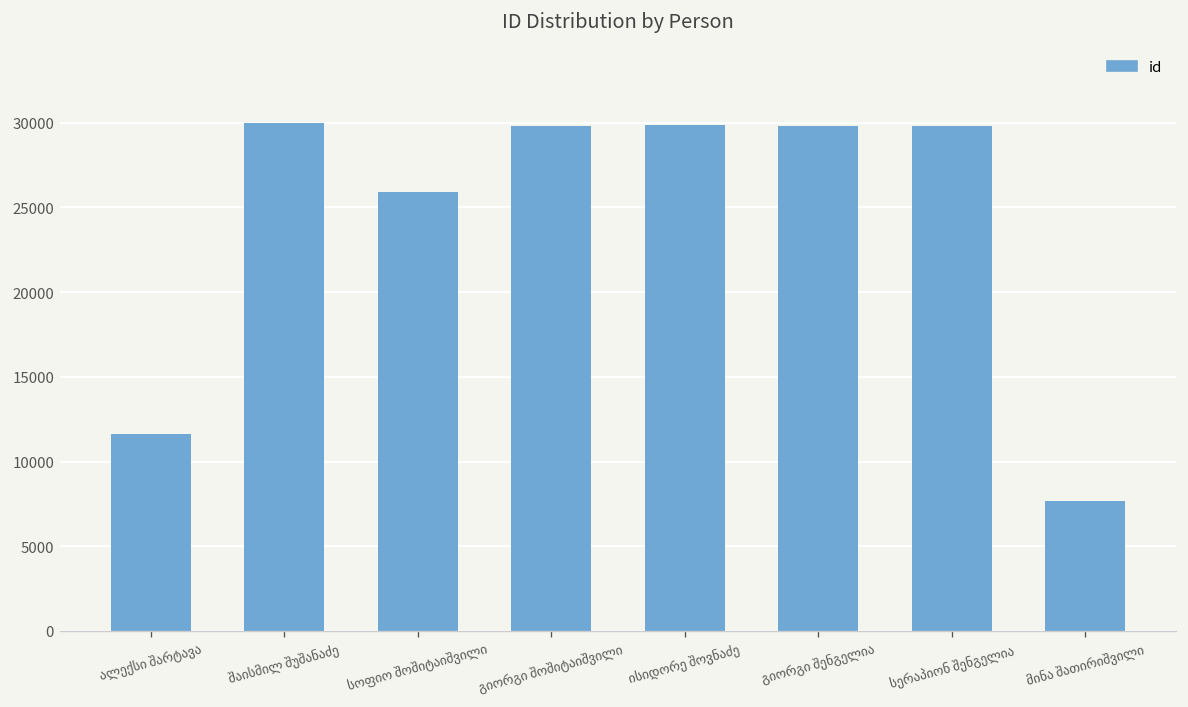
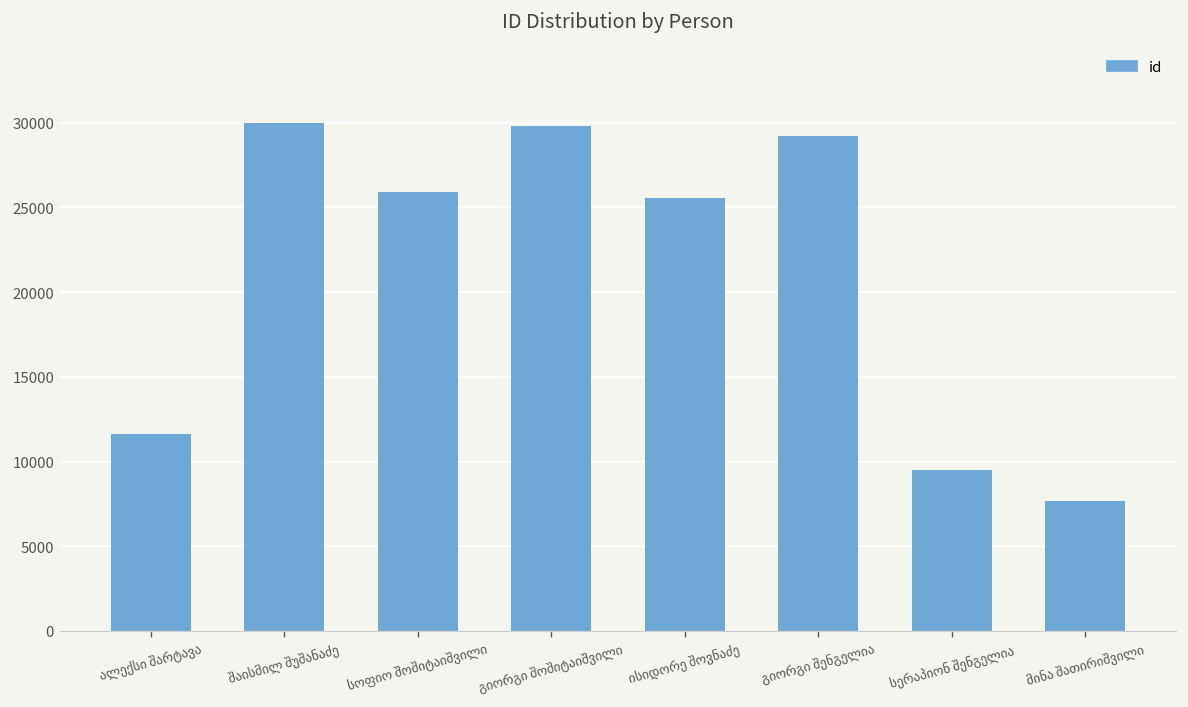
  {
    "ალექსი შარტავა": 11600,
    "შაისმილ შუშანაძე": 30000,
    "სოფიო შოშიტაიშვილი": 25900,
    "გიორგი შოშიტაიშვილი": 29800,
-   "ისიდორე შოვნაძე": 29800,
-   "გიორგი შენგელია": 29800,
-   "სერაპიონ შენგელია": 29800,
+   "ისიდორე შოვნაძე": 25600,
+   "გიორგი შენგელია": 29200,
+   "სერაპიონ შენგელია": 9500,
    "მინა შათირიშვილი": 7700
  }
